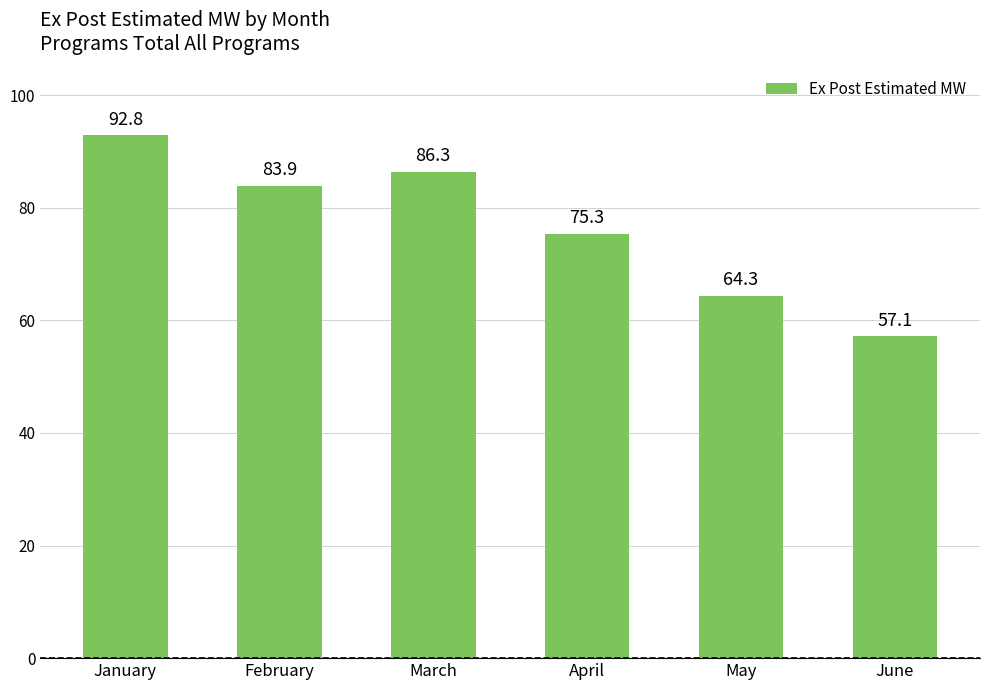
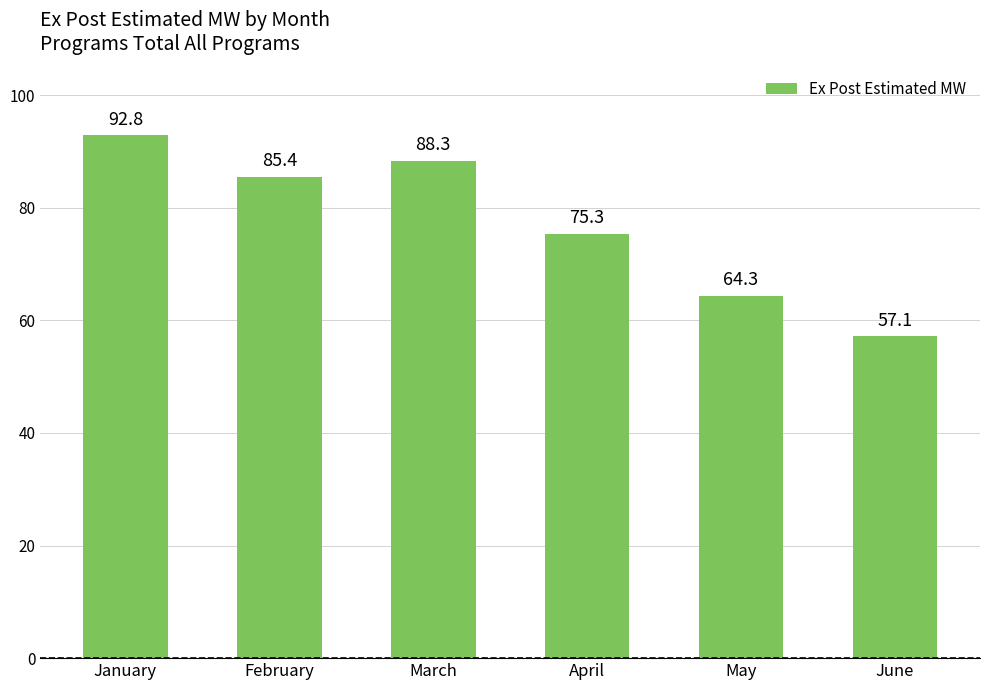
  {
    "January": 92.8,
-   "February": 83.9,
-   "March": 86.3,
+   "February": 85.4,
+   "March": 88.3,
    "April": 75.3,
    "May": 64.3,
    "June": 57.1
  }
